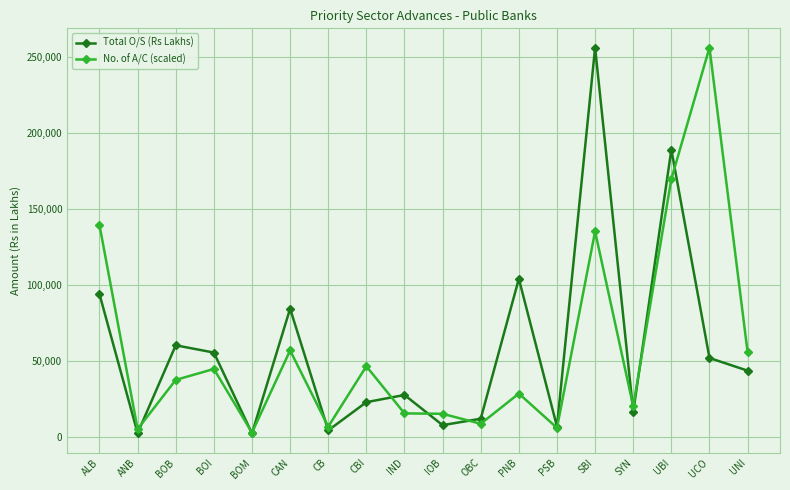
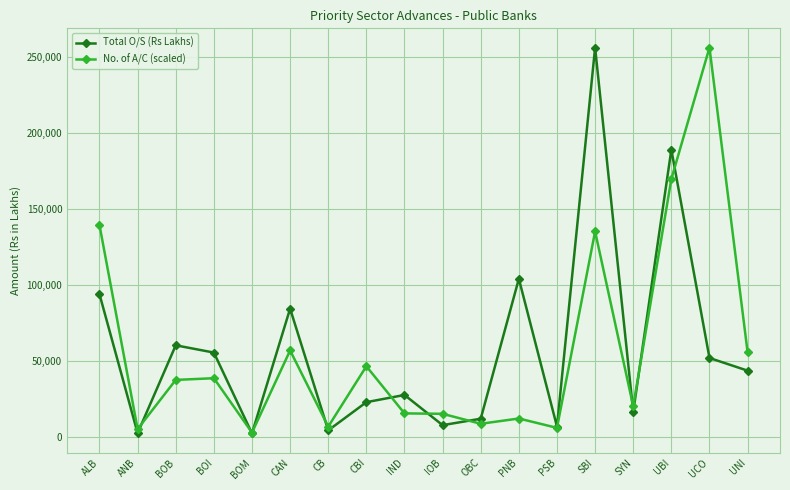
  {
    "Total O/S (Rs Lakhs)": {
      "ALB": "94,000",
      "ANB": "3,000",
      "BOB": "60,000",
      "BOI": "56,000",
      "CAN": "85,000",
      "CB": "5,000",
      "CBI": "23,000",
      "IND": "28,000",
      "IOB": "8,000",
      "OBC": "12,000",
      "PNB": "104,000",
      "SBI": "256,000",
      "SYN": "17,000",
      "UBI": "189,000",
      "UCO": "52,000",
      "UNI": "44,000"
    },
    "No. of A/C (scaled)": {
      "ALB": "139,000",
      "ANB": "5,000",
      "BOB": "38,000",
-     "BOI": "45,000",
+     "BOI": "39,000",
      "CAN": "57,000",
      "CB": "7,000",
      "CBI": "47,000",
      "IND": "16,000",
      "IOB": "15,000",
      "OBC": "9,000",
-     "PNB": "29,000",
+     "PNB": "12,000",
      "SBI": "135,000",
      "SYN": "20,000",
      "UBI": "170,000",
      "UCO": "256,000",
      "UNI": "56,000"
    }
  }
